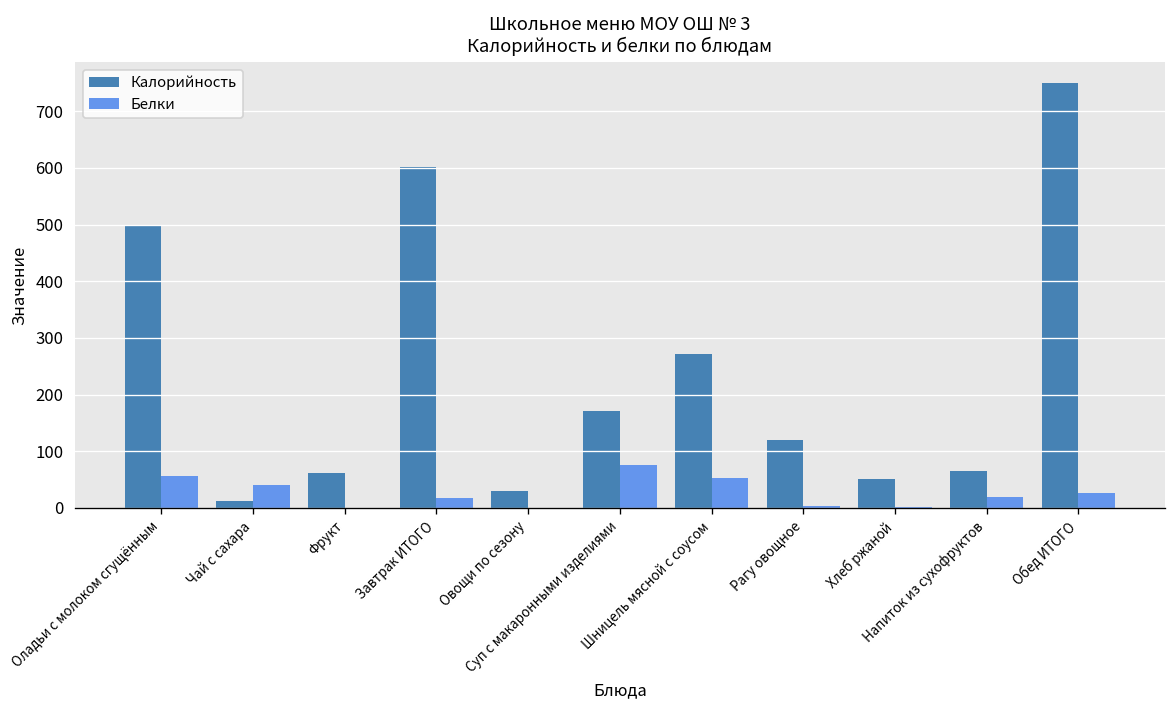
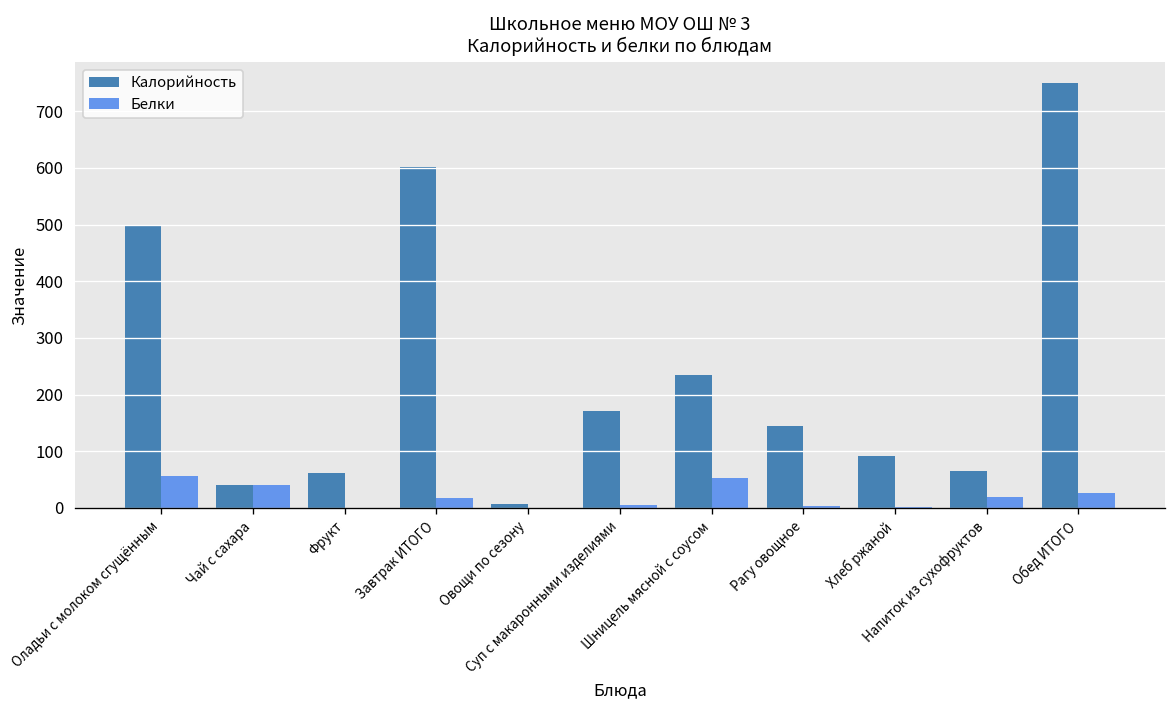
  {
    "Калорийность": {
      "Оладьи с молоком сгущённым": 500,
-     "Чай с сахара": 10,
+     "Чай с сахара": 40,
      "Фрукт": 60,
      "Завтрак ИТОГО": 600,
-     "Овощи по сезону": 30,
+     "Овощи по сезону": 10,
      "Суп с макаронными изделиями": 170,
-     "Шницель мясной с соусом": 270,
-     "Рагу овощное": 120,
-     "Хлеб ржаной": 50,
+     "Шницель мясной с соусом": 230,
+     "Рагу овощное": 150,
+     "Хлеб ржаной": 90,
      "Напиток из сухофруктов": 70,
      "Обед ИТОГО": 750
    },
    "Белки": {
      "Оладьи с молоком сгущённым": 60,
      "Чай с сахара": 40,
      "Завтрак ИТОГО": 20,
-     "Суп с макаронными изделиями": 80,
+     "Суп с макаронными изделиями": 0,
      "Шницель мясной с соусом": 50,
      "Напиток из сухофруктов": 20,
      "Обед ИТОГО": 30
    }
  }
